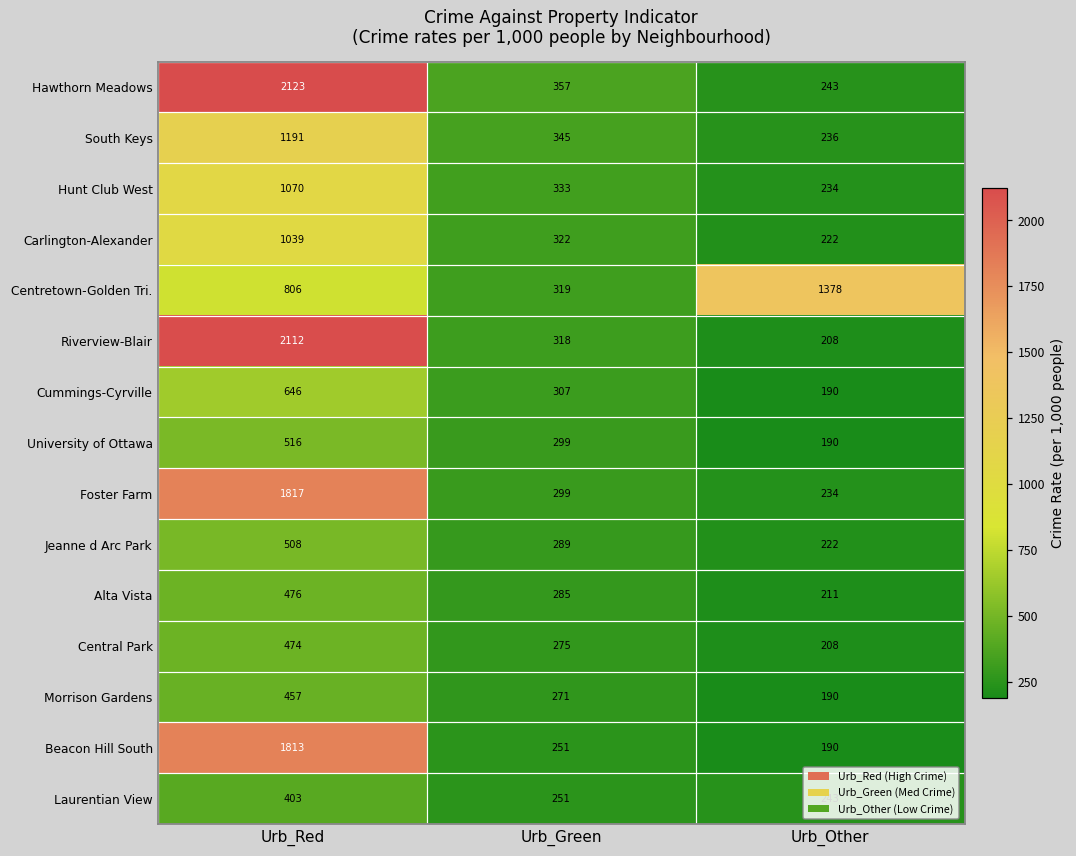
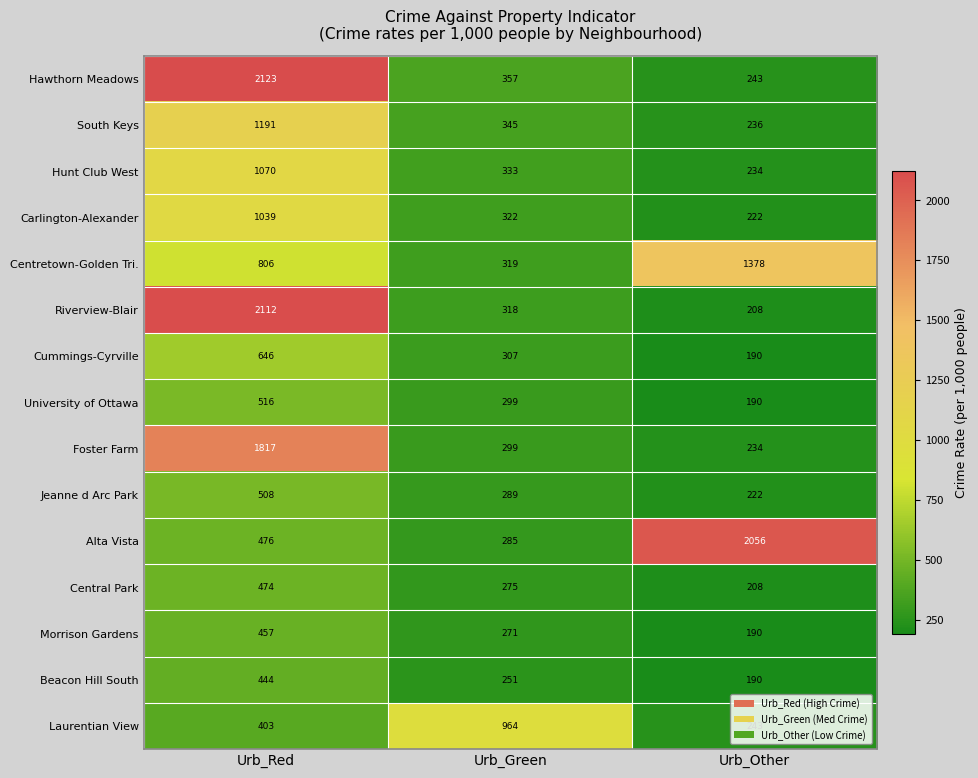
  {
    "Hawthorn Meadows": {
      "Urb_Red": 2123,
      "Urb_Green": 357,
      "Urb_Other": 243
    },
    "South Keys": {
      "Urb_Red": 1191,
      "Urb_Green": 345,
      "Urb_Other": 236
    },
    "Hunt Club West": {
      "Urb_Red": 1070,
      "Urb_Green": 333,
      "Urb_Other": 234
    },
    "Carlington-Alexander": {
      "Urb_Red": 1039,
      "Urb_Green": 322,
      "Urb_Other": 222
    },
    "Centretown-Golden Tri.": {
      "Urb_Red": 806,
      "Urb_Green": 319,
      "Urb_Other": 1378
    },
    "Riverview-Blair": {
      "Urb_Red": 2112,
      "Urb_Green": 318,
      "Urb_Other": 208
    },
    "Cummings-Cyrville": {
      "Urb_Red": 646,
      "Urb_Green": 307,
      "Urb_Other": 190
    },
    "University of Ottawa": {
      "Urb_Red": 516,
      "Urb_Green": 299,
      "Urb_Other": 190
    },
    "Foster Farm": {
      "Urb_Red": 1817,
      "Urb_Green": 299,
      "Urb_Other": 234
    },
    "Jeanne d Arc Park": {
      "Urb_Red": 508,
      "Urb_Green": 289,
      "Urb_Other": 222
    },
    "Alta Vista": {
      "Urb_Red": 476,
      "Urb_Green": 285,
-     "Urb_Other": 211
+     "Urb_Other": 2056
    },
    "Central Park": {
      "Urb_Red": 474,
      "Urb_Green": 275,
      "Urb_Other": 208
    },
    "Morrison Gardens": {
      "Urb_Red": 457,
      "Urb_Green": 271,
      "Urb_Other": 190
    },
    "Beacon Hill South": {
-     "Urb_Red": 1813,
+     "Urb_Red": 444,
      "Urb_Green": 251,
      "Urb_Other": 190
    },
    "Laurentian View": {
      "Urb_Red": 403,
-     "Urb_Green": 251
+     "Urb_Green": 964
    }
  }
